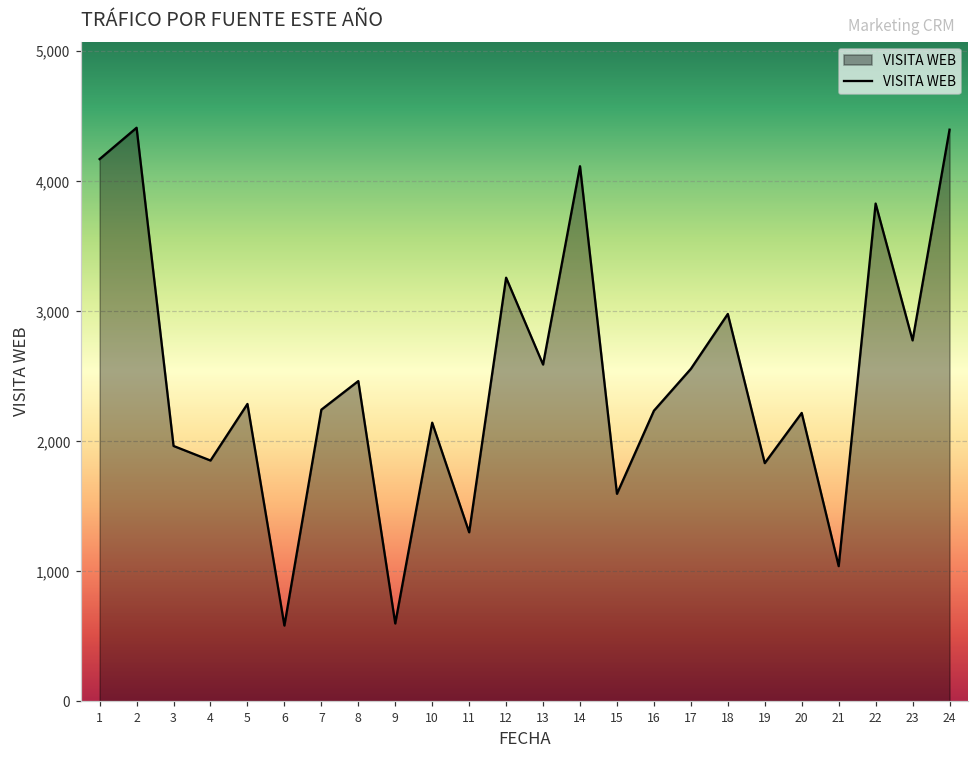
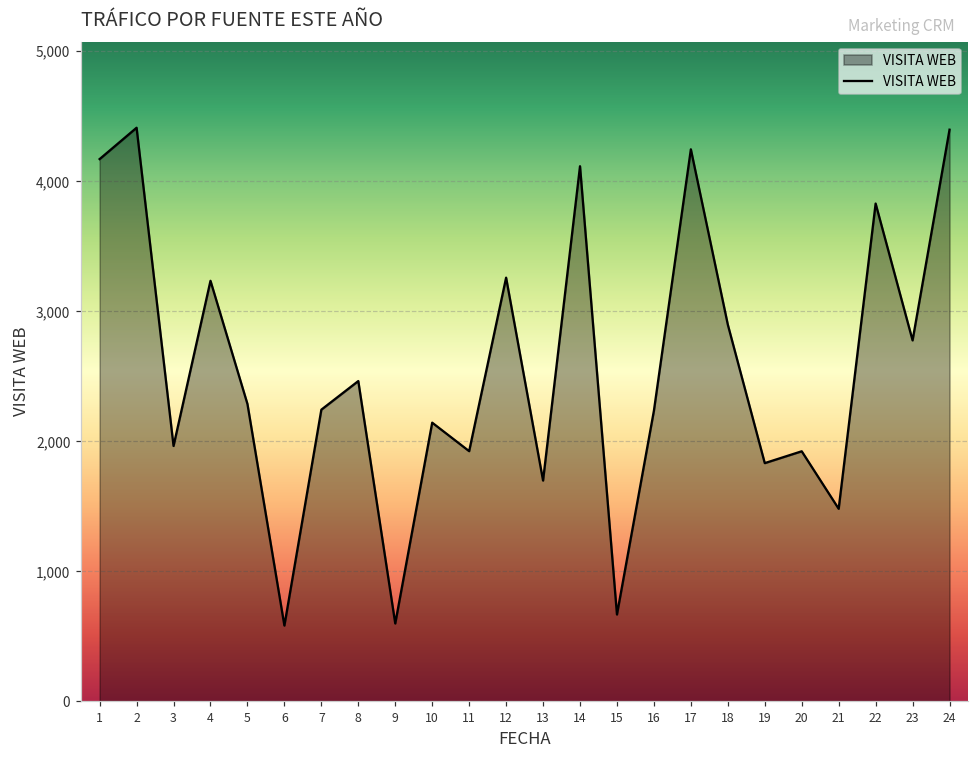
  {
    "1": "4,170",
    "2": "4,410",
    "3": "1,970",
-   "4": "1,850",
+   "4": "3,240",
    "5": "2,290",
    "6": "580",
    "7": "2,240",
    "8": "2,460",
    "9": "600",
    "10": "2,140",
-   "11": "1,300",
+   "11": "1,930",
    "12": "3,260",
-   "13": "2,590",
+   "13": "1,700",
    "14": "4,120",
-   "15": "1,600",
+   "15": "670",
    "16": "2,240",
-   "17": "2,560",
-   "18": "2,980",
+   "17": "4,250",
+   "18": "2,900",
    "19": "1,830",
-   "20": "2,220",
-   "21": "1,040",
+   "20": "1,920",
+   "21": "1,480",
    "22": "3,830",
    "23": "2,780",
    "24": "4,400"
  }
